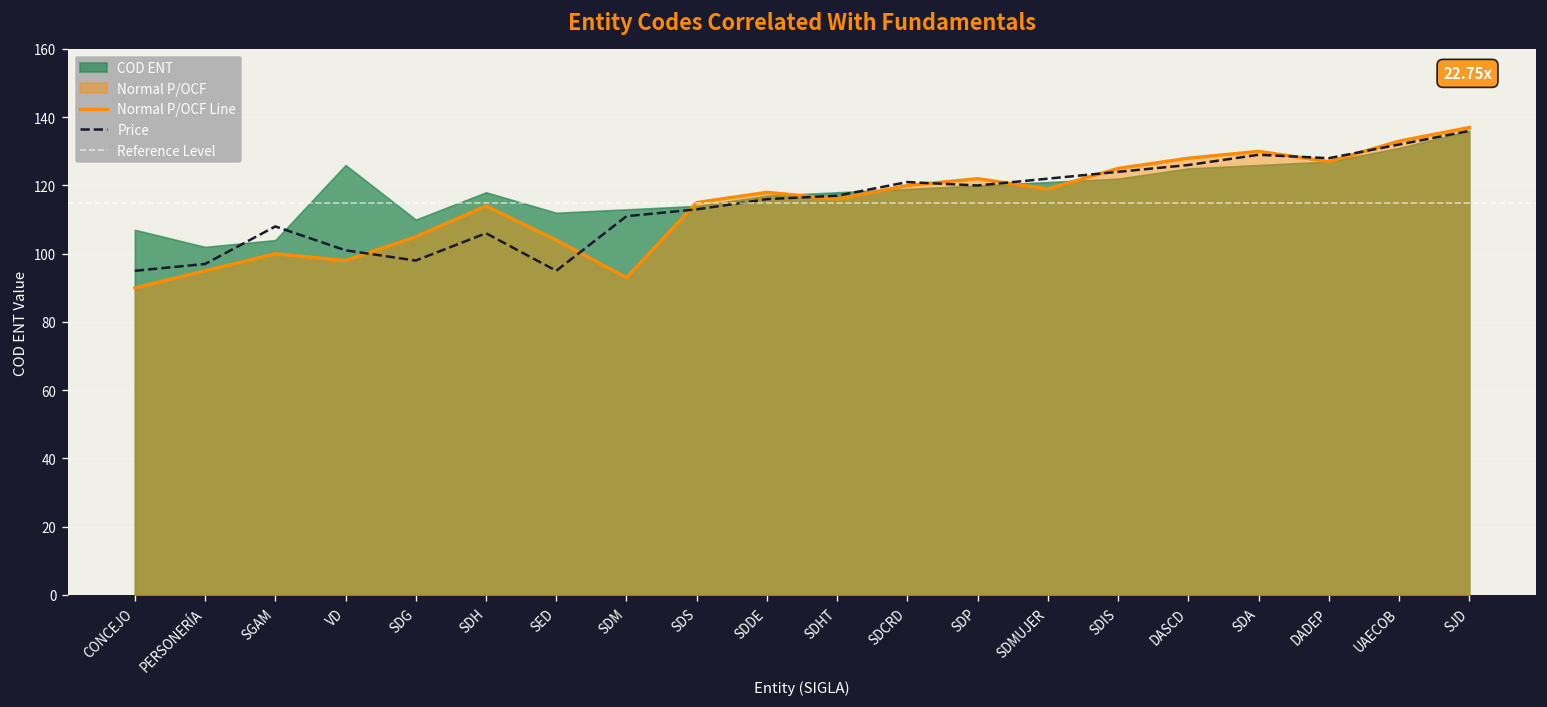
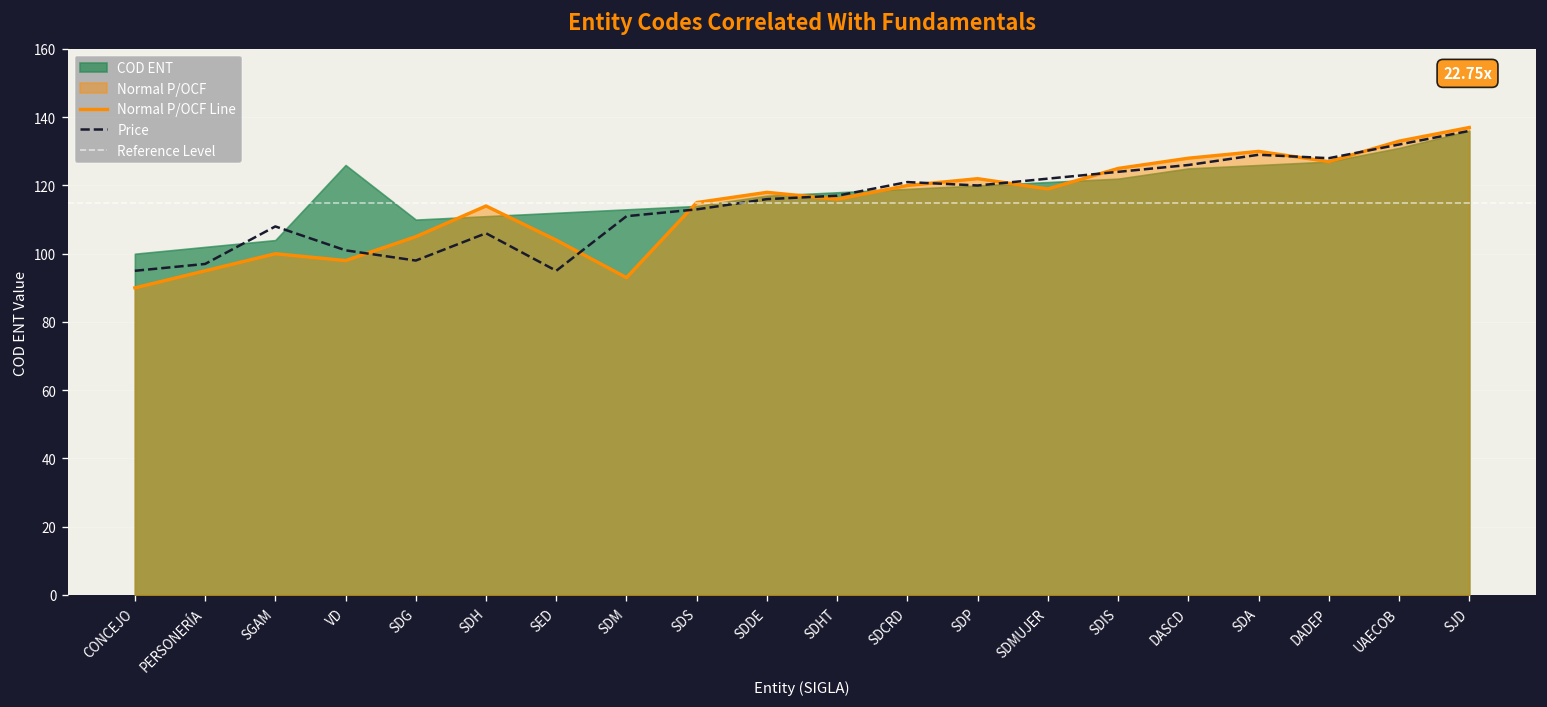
  {
    "COD ENT": {
-     "CONCEJO": 107,
+     "CONCEJO": 100,
      "PERSONERÍA": 102,
      "SGAM": 104,
      "VD": 126,
      "SDG": 110,
-     "SDH": 118,
+     "SDH": 111,
      "SED": 112,
      "SDM": 113,
      "SDS": 114,
      "SDDE": 117,
      "SDHT": 118,
      "SDCRD": 119,
      "SDMUJER": 121,
      "SDIS": 122,
      "DASCD": 125,
      "SDA": 126,
      "UAECOB": 131
    },
    "Normal P/OCF": {
      "CONCEJO": 90,
      "PERSONERÍA": 95,
      "SGAM": 100,
      "VD": 98,
      "SDG": 105,
      "SDH": 114,
      "SED": 104,
      "SDM": 93,
      "SDS": 115,
      "SDDE": 118,
      "SDHT": 116,
      "SDCRD": 120,
      "SDP": 122,
      "SDMUJER": 119,
      "SDIS": 125,
      "DASCD": 128,
      "SDA": 130,
      "UAECOB": 133,
      "SJD": 137
    },
    "Price": {
      "CONCEJO": 95,
      "PERSONERÍA": 97,
      "SGAM": 108,
      "VD": 101,
      "SDG": 98,
      "SDH": 106,
      "SED": 95,
      "SDM": 111,
      "SDS": 113,
      "SDDE": 116,
      "SDHT": 117,
      "SDCRD": 121,
      "SDMUJER": 122,
      "SDIS": 124,
      "DASCD": 126,
      "SDA": 129,
      "DADEP": 128,
      "UAECOB": 132
    }
  }
